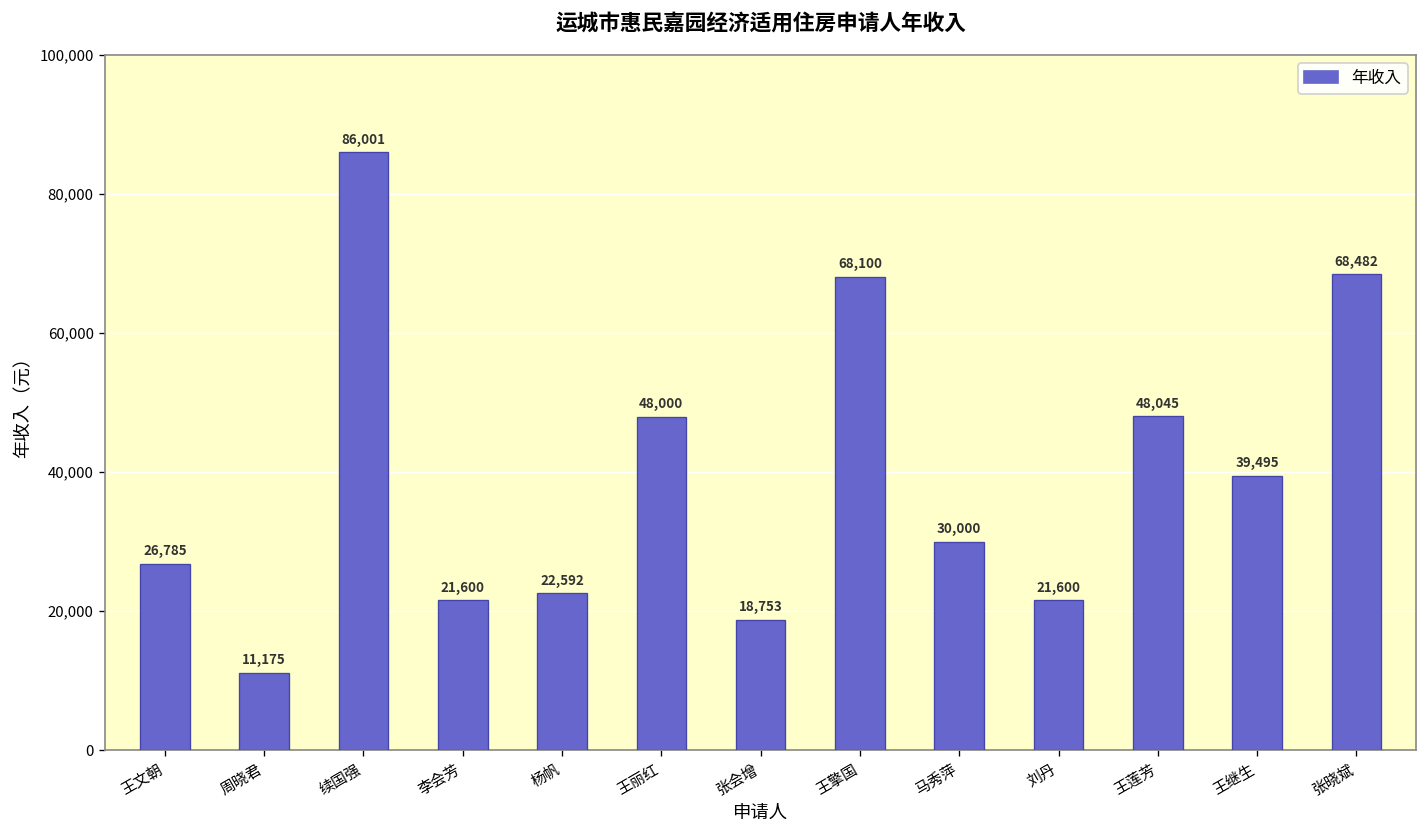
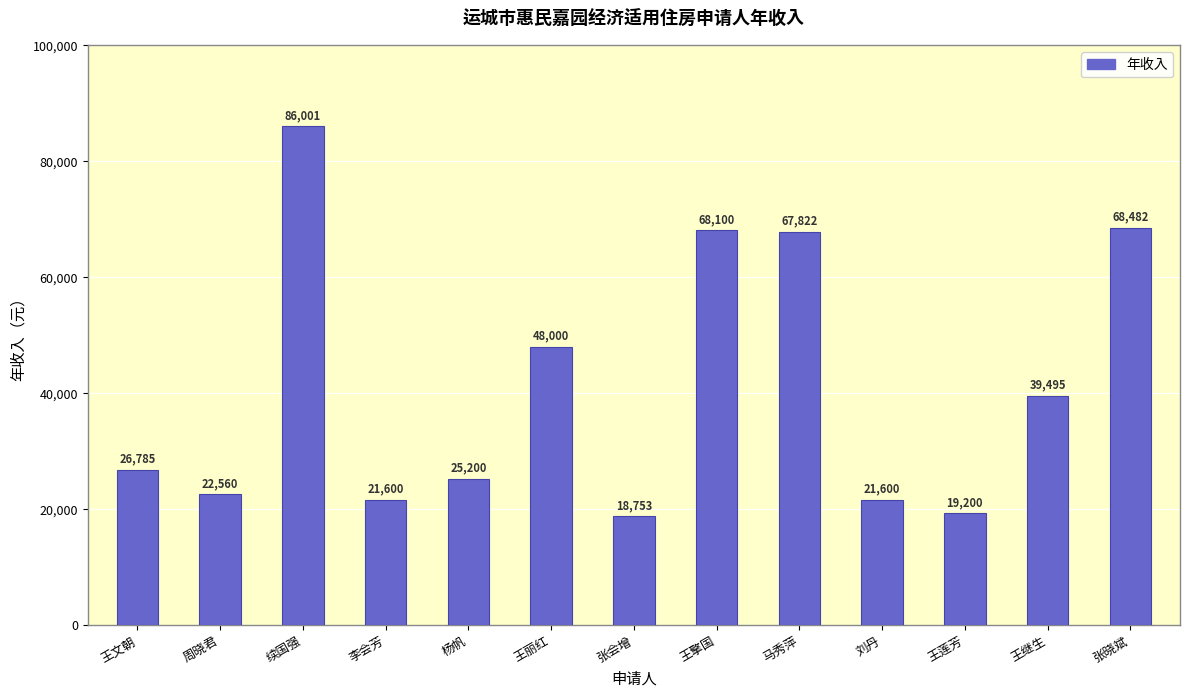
  {
    "王文朝": "26,785",
-   "周晓君": "11,175",
+   "周晓君": "22,560",
    "续国强": "86,001",
    "李会芳": "21,600",
-   "杨帆": "22,592",
+   "杨帆": "25,200",
    "王丽红": "48,000",
    "张会增": "18,753",
    "王擎国": "68,100",
-   "马秀萍": "30,000",
+   "马秀萍": "67,822",
    "刘丹": "21,600",
-   "王莲芳": "48,045",
+   "王莲芳": "19,200",
    "王继生": "39,495",
    "张晓斌": "68,482"
  }
